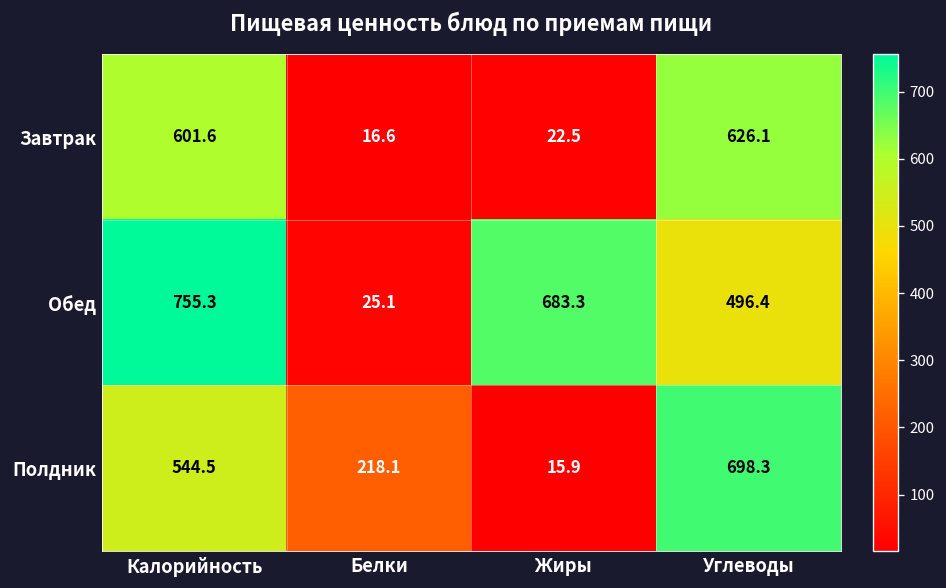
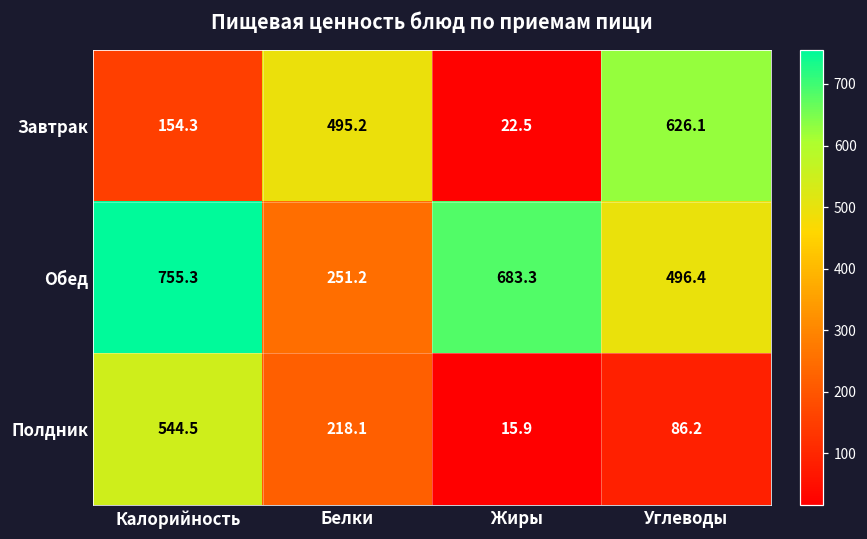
  {
    "Завтрак": {
-     "Калорийность": 601.6,
-     "Белки": 16.6,
+     "Калорийность": 154.3,
+     "Белки": 495.2,
      "Жиры": 22.5,
      "Углеводы": 626.1
    },
    "Обед": {
      "Калорийность": 755.3,
-     "Белки": 25.1,
+     "Белки": 251.2,
      "Жиры": 683.3,
      "Углеводы": 496.4
    },
    "Полдник": {
      "Калорийность": 544.5,
      "Белки": 218.1,
      "Жиры": 15.9,
-     "Углеводы": 698.3
+     "Углеводы": 86.2
    }
  }
